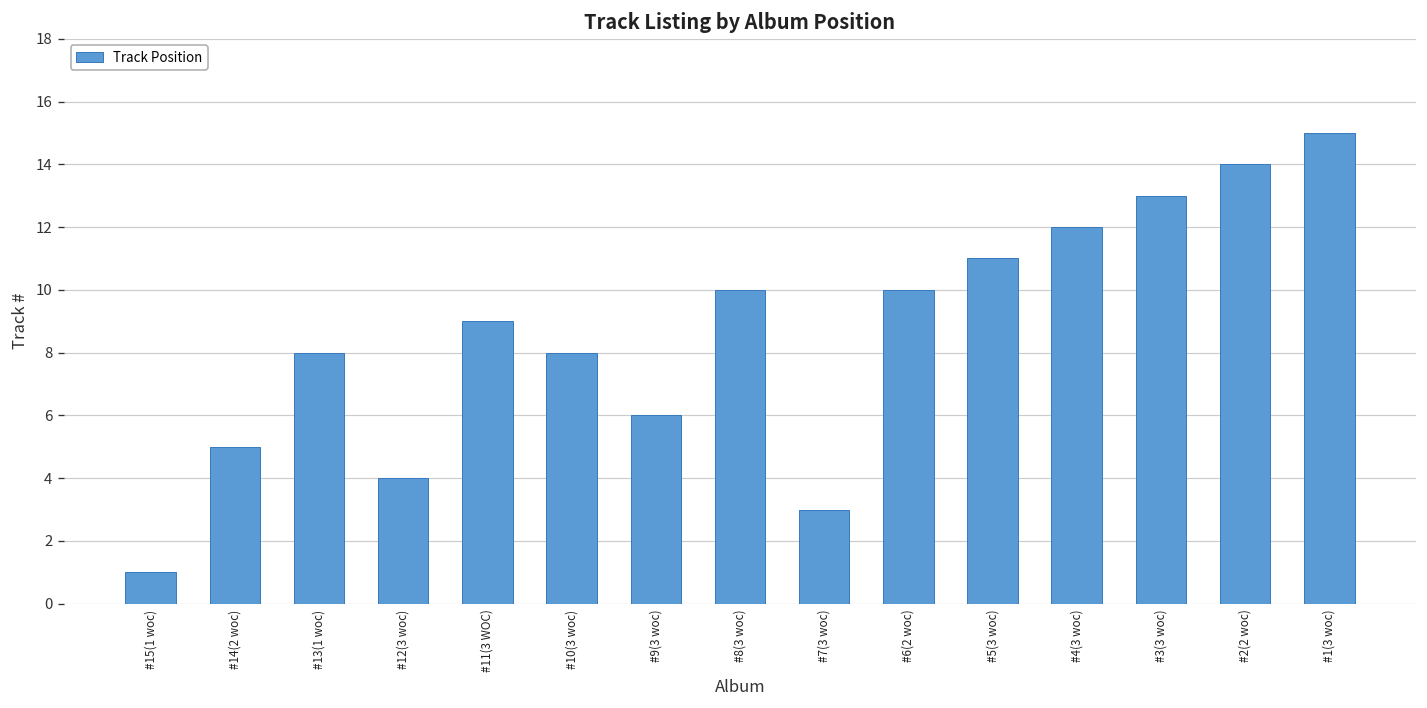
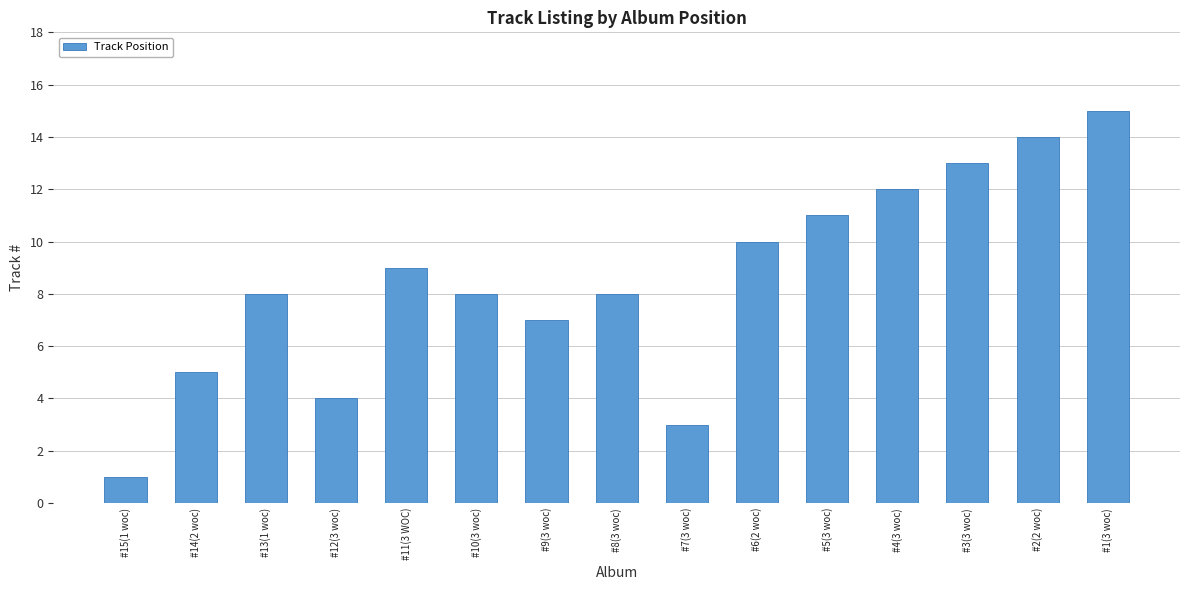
  {
    "#15(1 woc)": 1,
    "#14(2 woc)": 5,
    "#13(1 woc)": 8,
    "#12(3 woc)": 4,
    "#11(3 WOC)": 9,
    "#10(3 woc)": 8,
-   "#9(3 woc)": 6,
-   "#8(3 woc)": 10,
+   "#9(3 woc)": 7,
+   "#8(3 woc)": 8,
    "#7(3 woc)": 3,
    "#6(2 woc)": 10,
    "#5(3 woc)": 11,
    "#4(3 woc)": 12,
    "#3(3 woc)": 13,
    "#2(2 woc)": 14,
    "#1(3 woc)": 15
  }
